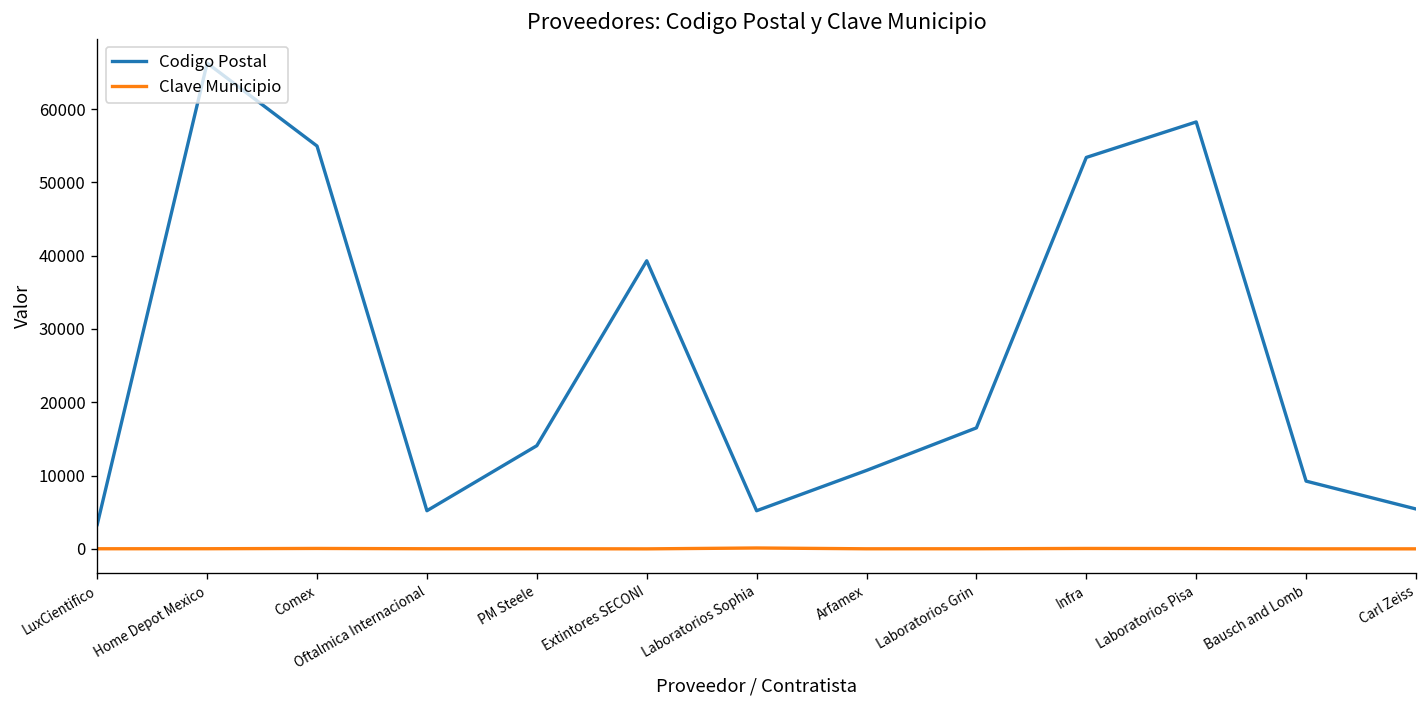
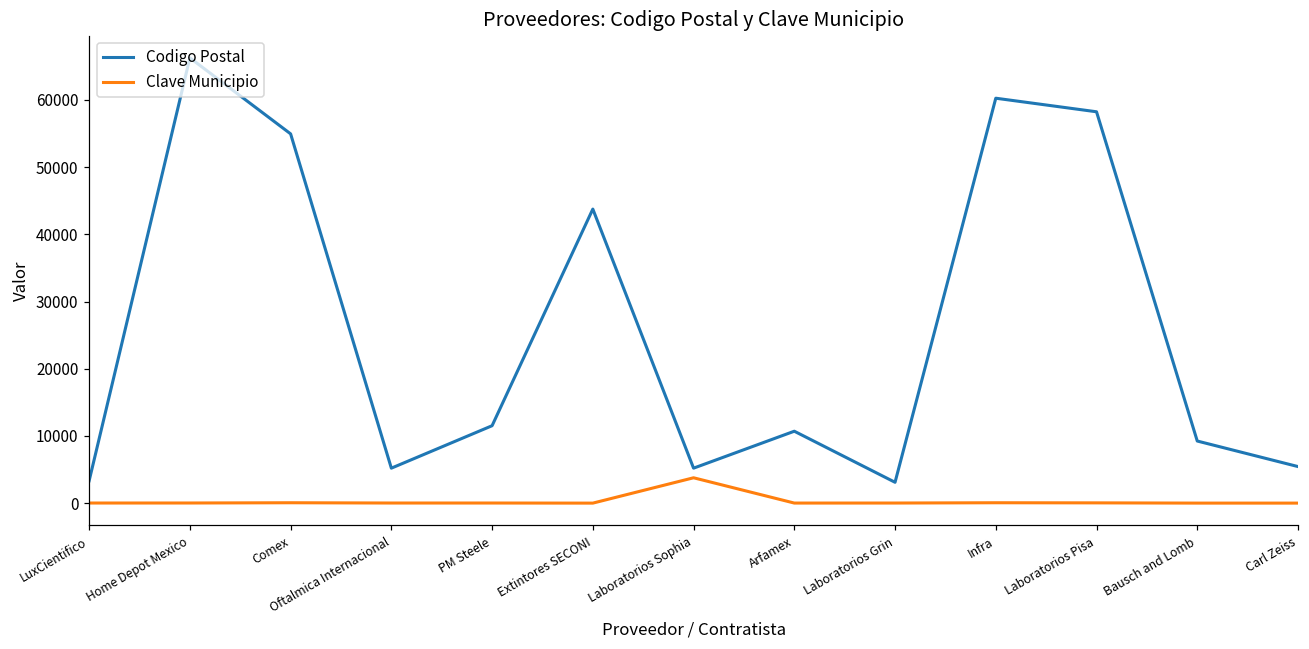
  {
    "Codigo Postal": {
      "LuxCientifico": 3000,
      "Comex": 55000,
      "Oftalmica Internacional": 5000,
-     "PM Steele": 14000,
-     "Extintores SECONI": 39000,
+     "PM Steele": 12000,
+     "Extintores SECONI": 44000,
      "Laboratorios Sophia": 5000,
      "Arfamex": 11000,
-     "Laboratorios Grin": 17000,
-     "Infra": 53000,
+     "Laboratorios Grin": 3000,
+     "Infra": 60000,
      "Laboratorios Pisa": 58000,
      "Bausch and Lomb": 9000,
      "Carl Zeiss": 5000
    },
    "Clave Municipio": {
      "LuxCientifico": 0,
      "Home Depot Mexico": 0,
      "Comex": 0,
      "Oftalmica Internacional": 0,
      "PM Steele": 0,
      "Extintores SECONI": 0,
-     "Laboratorios Sophia": 0,
+     "Laboratorios Sophia": 4000,
      "Arfamex": 0,
      "Laboratorios Grin": 0,
      "Infra": 0,
      "Laboratorios Pisa": 0,
      "Bausch and Lomb": 0,
      "Carl Zeiss": 0
    }
  }
